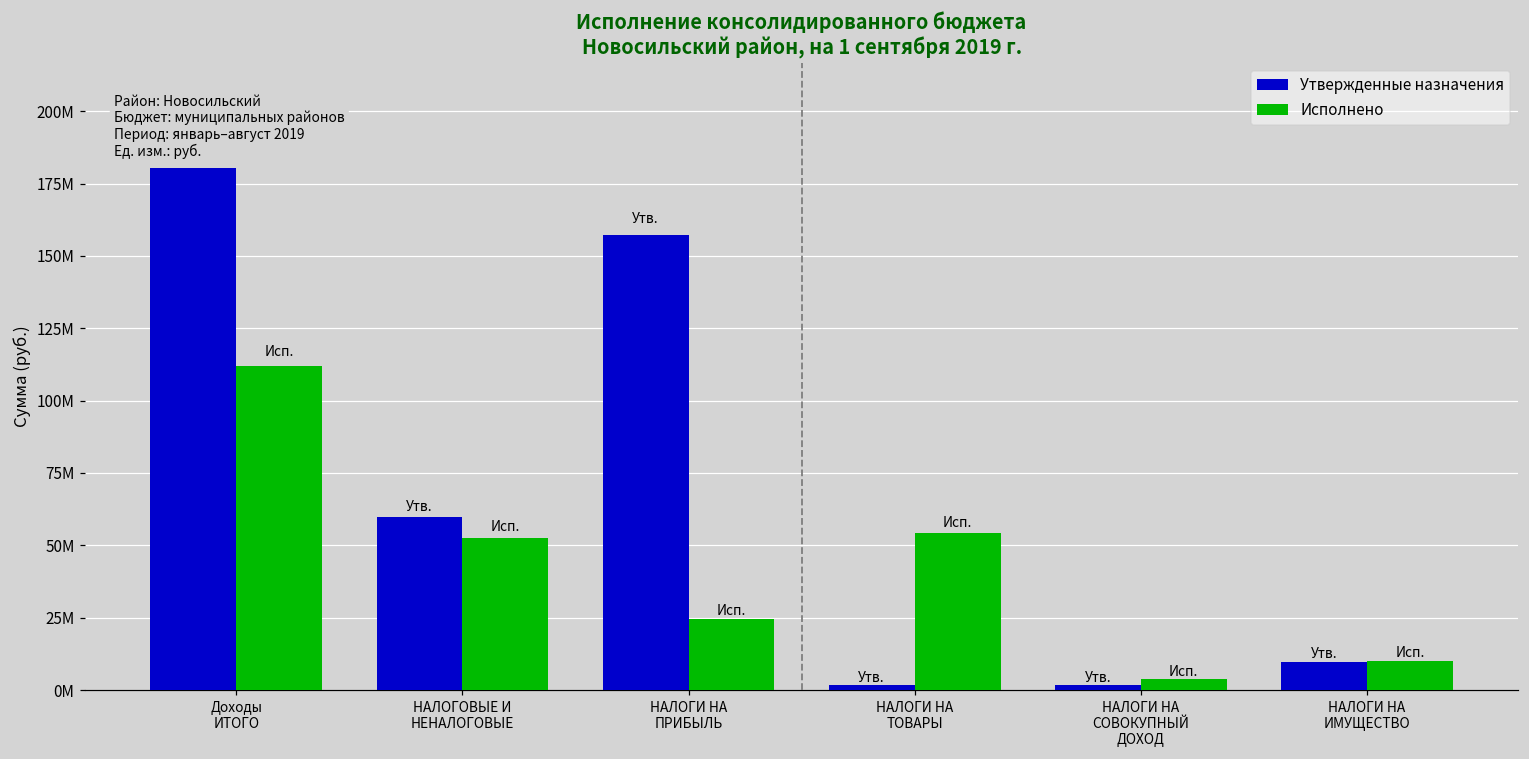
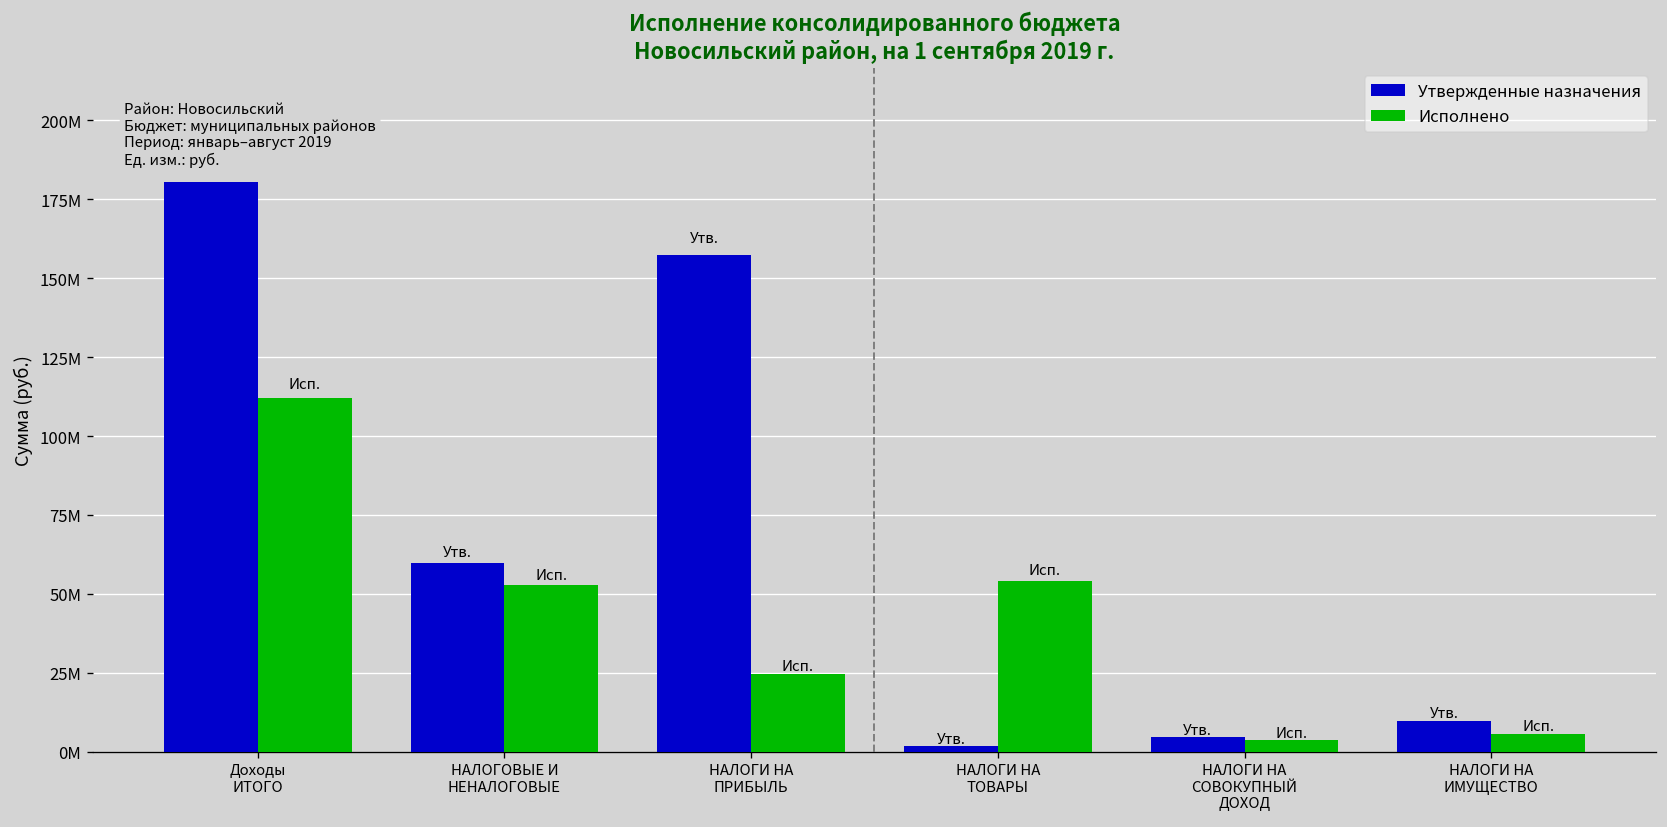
  {
    "Утвержденные назначения": {
      "НАЛОГОВЫЕ И НЕНАЛОГОВЫЕ": 60000000,
      "НАЛОГИ НА ПРИБЫЛЬ": 157000000,
      "НАЛОГИ НА ТОВАРЫ": 2000000,
-     "НАЛОГИ НА СОВОКУПНЫЙ ДОХОД": 2000000,
+     "НАЛОГИ НА СОВОКУПНЫЙ ДОХОД": 5000000,
      "НАЛОГИ НА ИМУЩЕСТВО": 10000000
    },
    "Исполнено": {
      "Доходы ИТОГО": 112000000,
      "НАЛОГОВЫЕ И НЕНАЛОГОВЫЕ": 53000000,
      "НАЛОГИ НА ПРИБЫЛЬ": 24000000,
      "НАЛОГИ НА ТОВАРЫ": 54000000,
      "НАЛОГИ НА СОВОКУПНЫЙ ДОХОД": 4000000,
-     "НАЛОГИ НА ИМУЩЕСТВО": 10000000
+     "НАЛОГИ НА ИМУЩЕСТВО": 6000000
    }
  }
